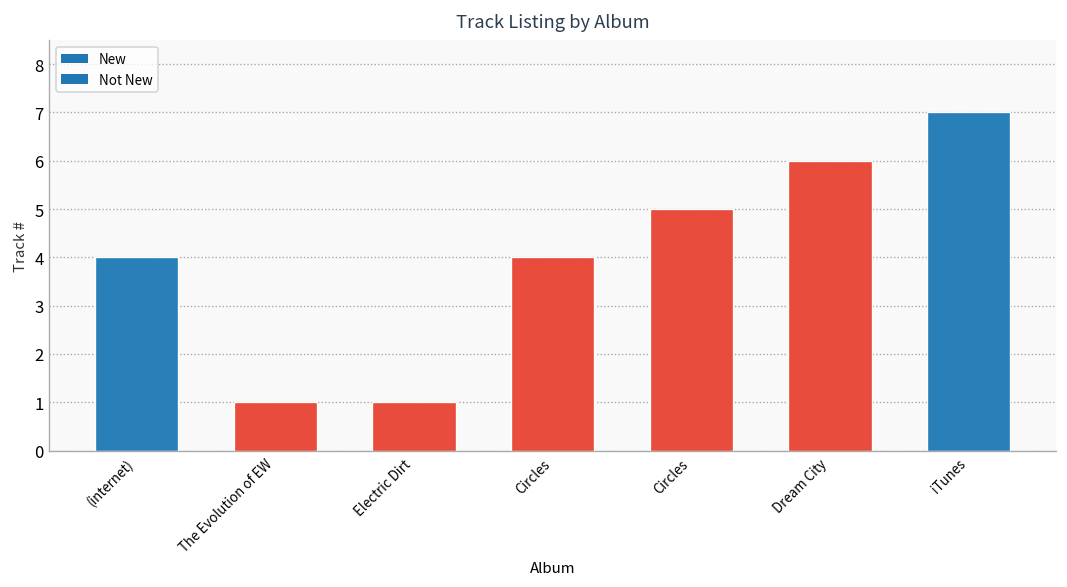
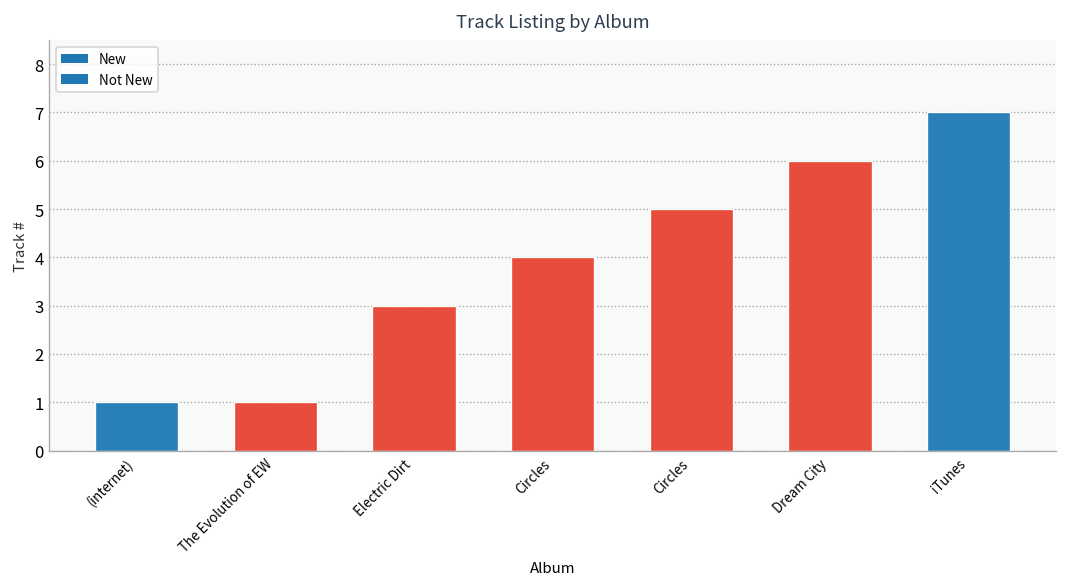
  {
-   "(internet)": 4,
+   "(internet)": 1,
    "The Evolution of EW": 1,
-   "Electric Dirt": 1,
+   "Electric Dirt": 3,
    "Dream City": 6,
    "iTunes": 7
  }
